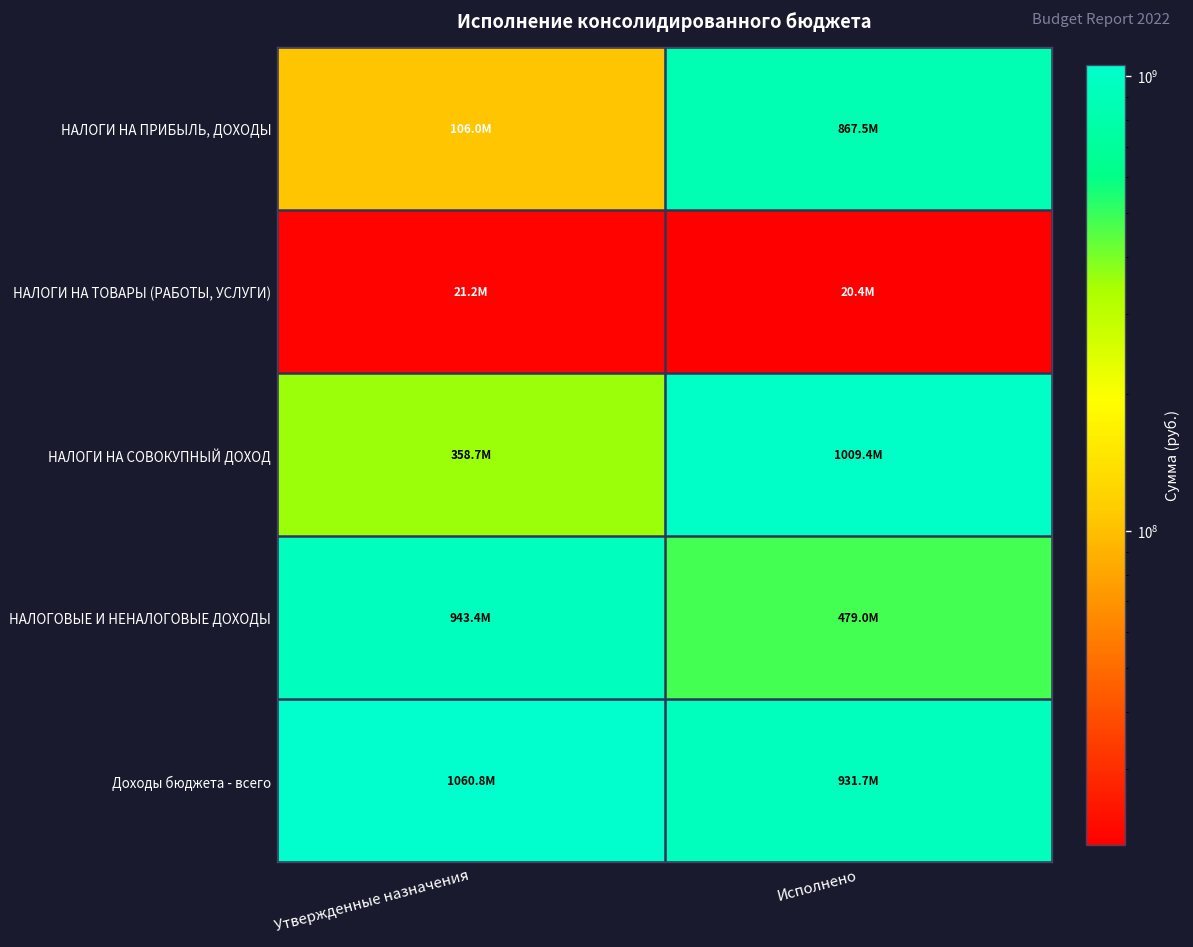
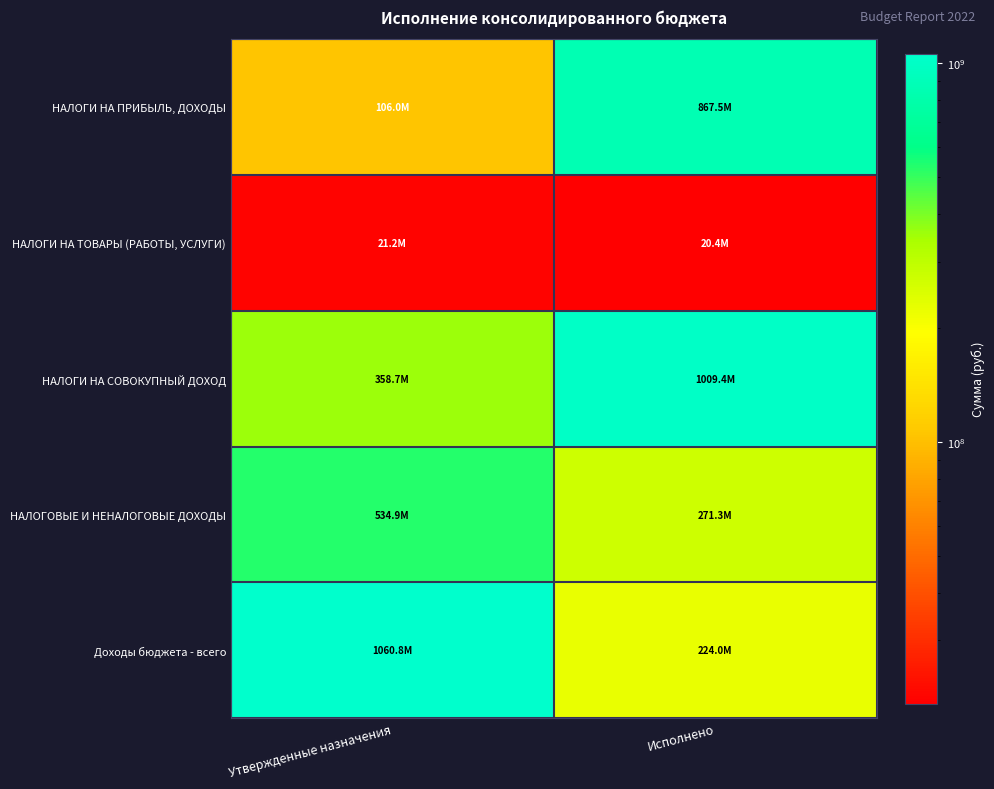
  {
    "НАЛОГИ НА ПРИБЫЛЬ, ДОХОДЫ": {
      "Утвержденные назначения": "106.0M",
      "Исполнено": "867.5M"
    },
    "НАЛОГИ НА ТОВАРЫ (РАБОТЫ, УСЛУГИ)": {
      "Утвержденные назначения": "21.2M",
      "Исполнено": "20.4M"
    },
    "НАЛОГИ НА СОВОКУПНЫЙ ДОХОД": {
      "Утвержденные назначения": "358.7M",
      "Исполнено": "1009.4M"
    },
    "НАЛОГОВЫЕ И НЕНАЛОГОВЫЕ ДОХОДЫ": {
-     "Утвержденные назначения": "943.4M",
-     "Исполнено": "479.0M"
+     "Утвержденные назначения": "534.9M",
+     "Исполнено": "271.3M"
    },
    "Доходы бюджета - всего": {
      "Утвержденные назначения": "1060.8M",
-     "Исполнено": "931.7M"
+     "Исполнено": "224.0M"
    }
  }
